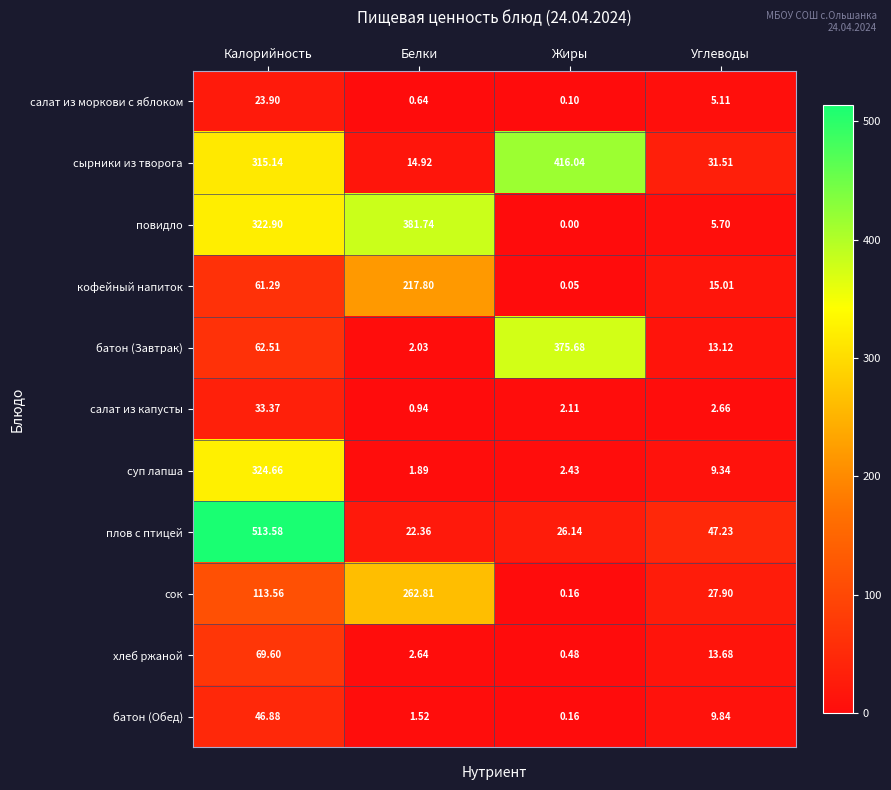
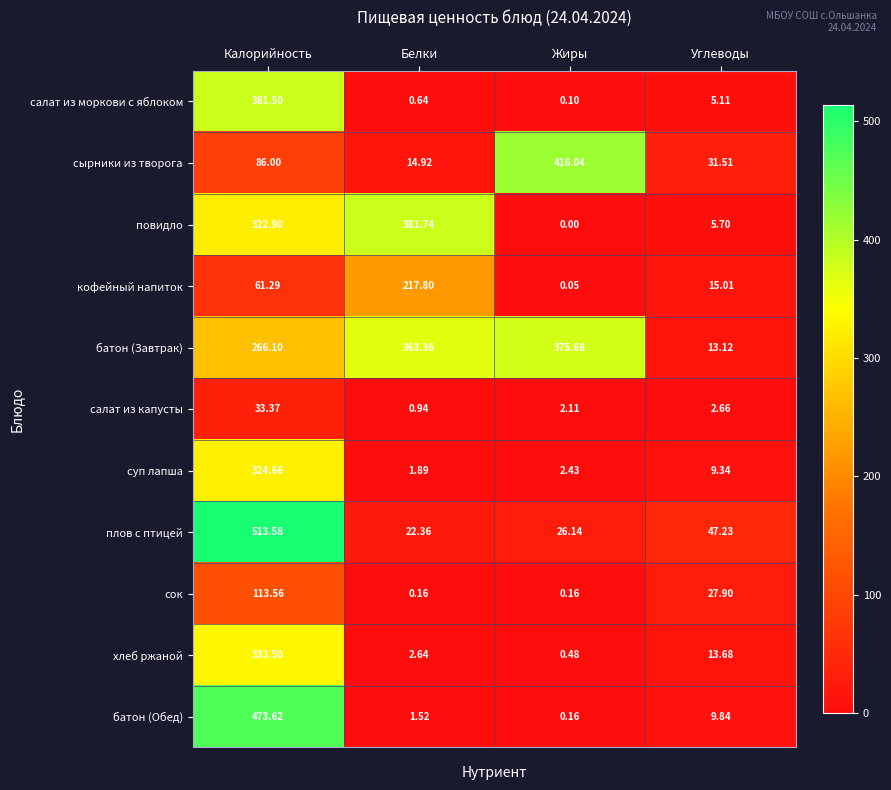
  {
    "салат из моркови с яблоком": {
-     "Калорийность": 23.90,
+     "Калорийность": 381.50,
      "Белки": 0.64,
      "Жиры": 0.10,
      "Углеводы": 5.11
    },
    "сырники из творога": {
-     "Калорийность": 315.14,
+     "Калорийность": 86.00,
      "Белки": 14.92,
      "Жиры": 416.04,
      "Углеводы": 31.51
    },
    "повидло": {
      "Калорийность": 322.90,
      "Белки": 381.74,
      "Жиры": 0.00,
      "Углеводы": 5.70
    },
    "кофейный напиток": {
      "Калорийность": 61.29,
      "Белки": 217.80,
      "Жиры": 0.05,
      "Углеводы": 15.01
    },
    "батон (Завтрак)": {
-     "Калорийность": 62.51,
-     "Белки": 2.03,
+     "Калорийность": 266.10,
+     "Белки": 363.36,
      "Жиры": 375.68,
      "Углеводы": 13.12
    },
    "салат из капусты": {
      "Калорийность": 33.37,
      "Белки": 0.94,
      "Жиры": 2.11,
      "Углеводы": 2.66
    },
    "суп лапша": {
      "Калорийность": 324.66,
      "Белки": 1.89,
      "Жиры": 2.43,
      "Углеводы": 9.34
    },
    "плов с птицей": {
      "Калорийность": 513.58,
      "Белки": 22.36,
      "Жиры": 26.14,
      "Углеводы": 47.23
    },
    "сок": {
      "Калорийность": 113.56,
-     "Белки": 262.81,
+     "Белки": 0.16,
      "Жиры": 0.16,
      "Углеводы": 27.90
    },
    "хлеб ржаной": {
-     "Калорийность": 69.60,
+     "Калорийность": 333.50,
      "Белки": 2.64,
      "Жиры": 0.48,
      "Углеводы": 13.68
    },
    "батон (Обед)": {
-     "Калорийность": 46.88,
+     "Калорийность": 473.62,
      "Белки": 1.52,
      "Жиры": 0.16,
      "Углеводы": 9.84
    }
  }
